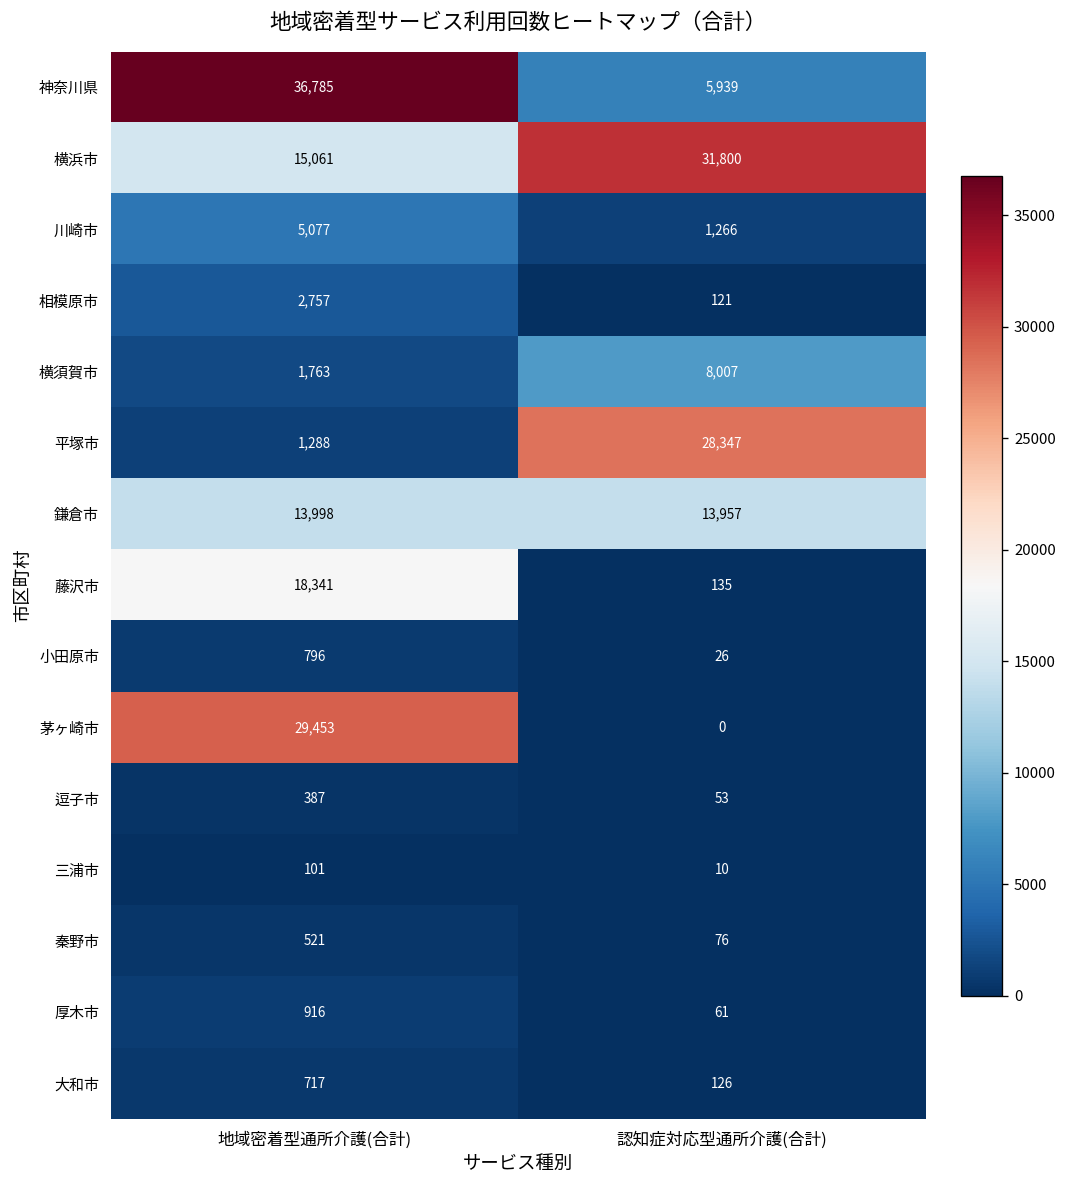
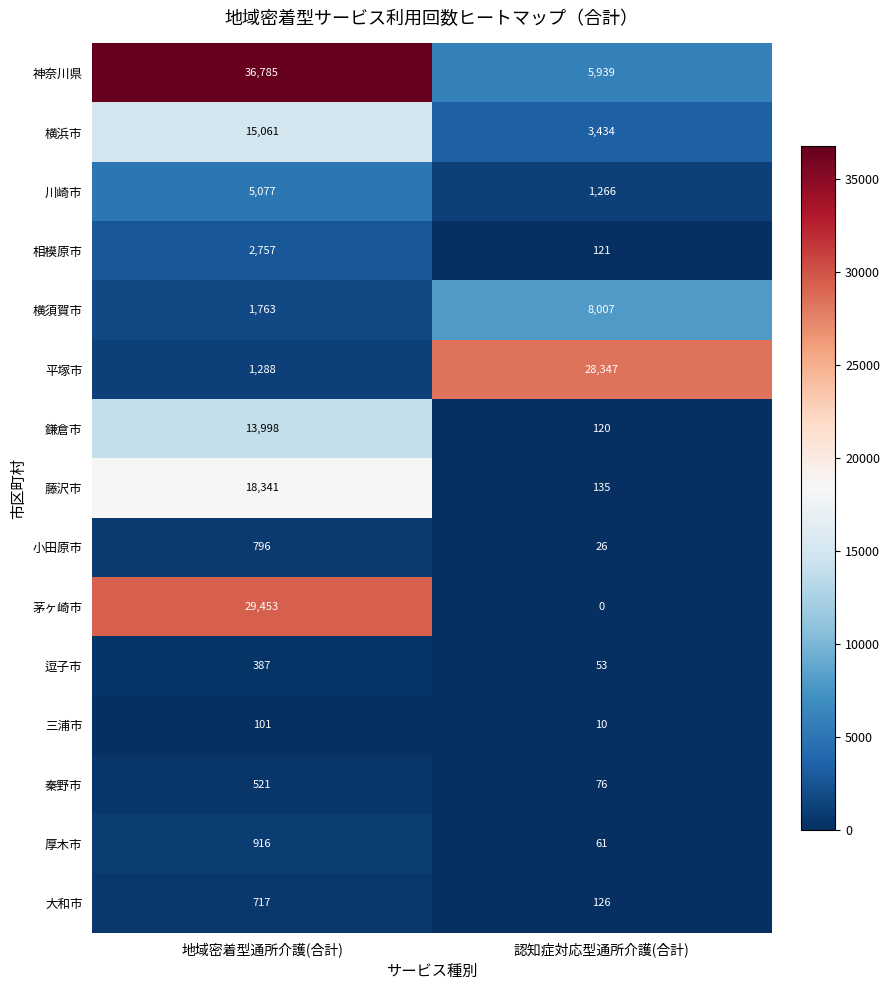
  {
    "神奈川県": {
      "地域密着型通所介護(合計)": "36,785",
      "認知症対応型通所介護(合計)": "5,939"
    },
    "横浜市": {
      "地域密着型通所介護(合計)": "15,061",
-     "認知症対応型通所介護(合計)": "31,800"
+     "認知症対応型通所介護(合計)": "3,434"
    },
    "川崎市": {
      "地域密着型通所介護(合計)": "5,077",
      "認知症対応型通所介護(合計)": "1,266"
    },
    "相模原市": {
      "地域密着型通所介護(合計)": "2,757",
      "認知症対応型通所介護(合計)": "121"
    },
    "横須賀市": {
      "地域密着型通所介護(合計)": "1,763",
      "認知症対応型通所介護(合計)": "8,007"
    },
    "平塚市": {
      "地域密着型通所介護(合計)": "1,288",
      "認知症対応型通所介護(合計)": "28,347"
    },
    "鎌倉市": {
      "地域密着型通所介護(合計)": "13,998",
-     "認知症対応型通所介護(合計)": "13,957"
+     "認知症対応型通所介護(合計)": "120"
    },
    "藤沢市": {
      "地域密着型通所介護(合計)": "18,341",
      "認知症対応型通所介護(合計)": "135"
    },
    "小田原市": {
      "地域密着型通所介護(合計)": "796",
      "認知症対応型通所介護(合計)": "26"
    },
    "茅ヶ崎市": {
      "地域密着型通所介護(合計)": "29,453",
      "認知症対応型通所介護(合計)": "0"
    },
    "逗子市": {
      "地域密着型通所介護(合計)": "387",
      "認知症対応型通所介護(合計)": "53"
    },
    "三浦市": {
      "地域密着型通所介護(合計)": "101",
      "認知症対応型通所介護(合計)": "10"
    },
    "秦野市": {
      "地域密着型通所介護(合計)": "521",
      "認知症対応型通所介護(合計)": "76"
    },
    "厚木市": {
      "地域密着型通所介護(合計)": "916",
      "認知症対応型通所介護(合計)": "61"
    },
    "大和市": {
      "地域密着型通所介護(合計)": "717",
      "認知症対応型通所介護(合計)": "126"
    }
  }
